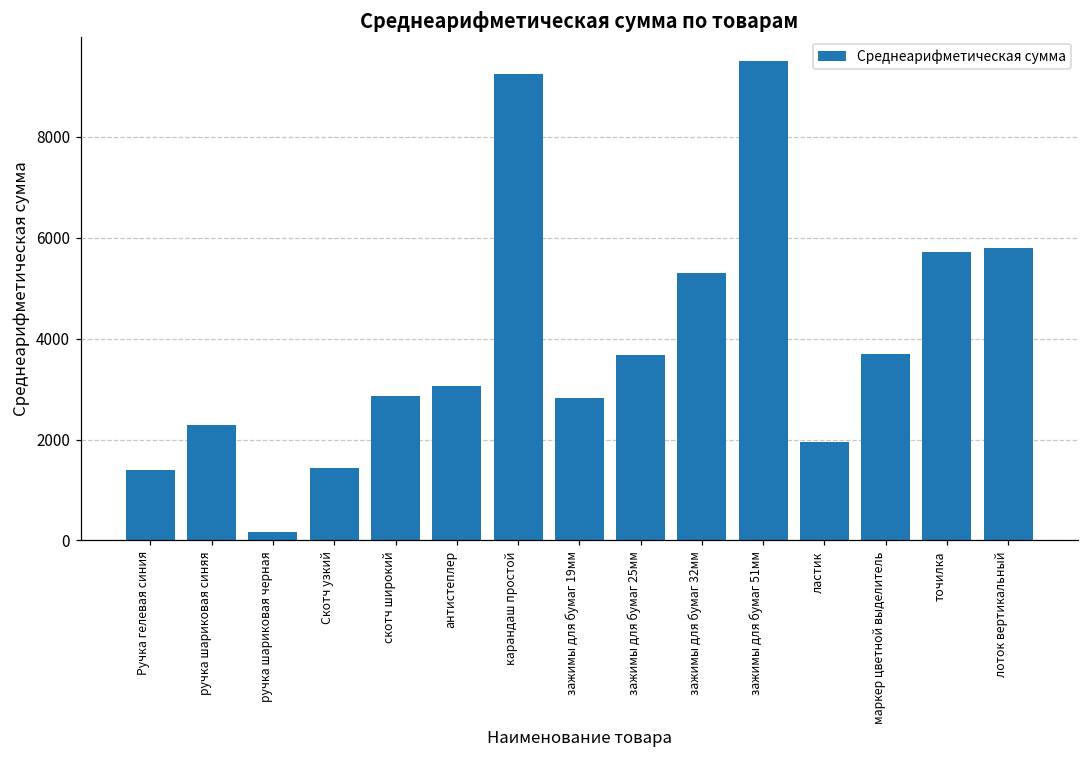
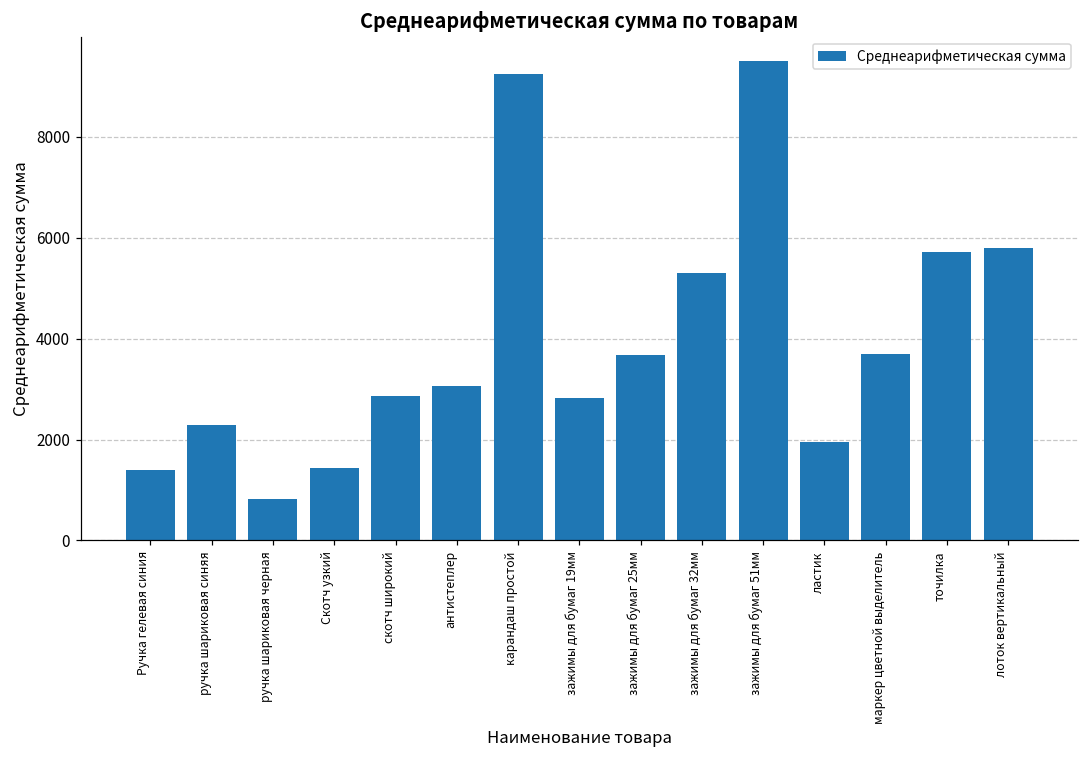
  {
    "Ручка гелевая синия": 1400,
    "ручка шариковая синяя": 2300,
-   "ручка шариковая черная": 200,
+   "ручка шариковая черная": 800,
    "Скотч узкий": 1400,
    "скотч широкий": 2900,
    "антистеплер": 3100,
    "карандаш простой": 9200,
    "зажимы для бумаг 19мм": 2800,
    "зажимы для бумаг 25мм": 3700,
    "зажимы для бумаг 32мм": 5300,
    "зажимы для бумаг 51мм": 9500,
    "ластик": 2000,
    "маркер цветной выделитель": 3700,
    "точилка": 5700,
    "лоток вертикальный": 5800
  }
